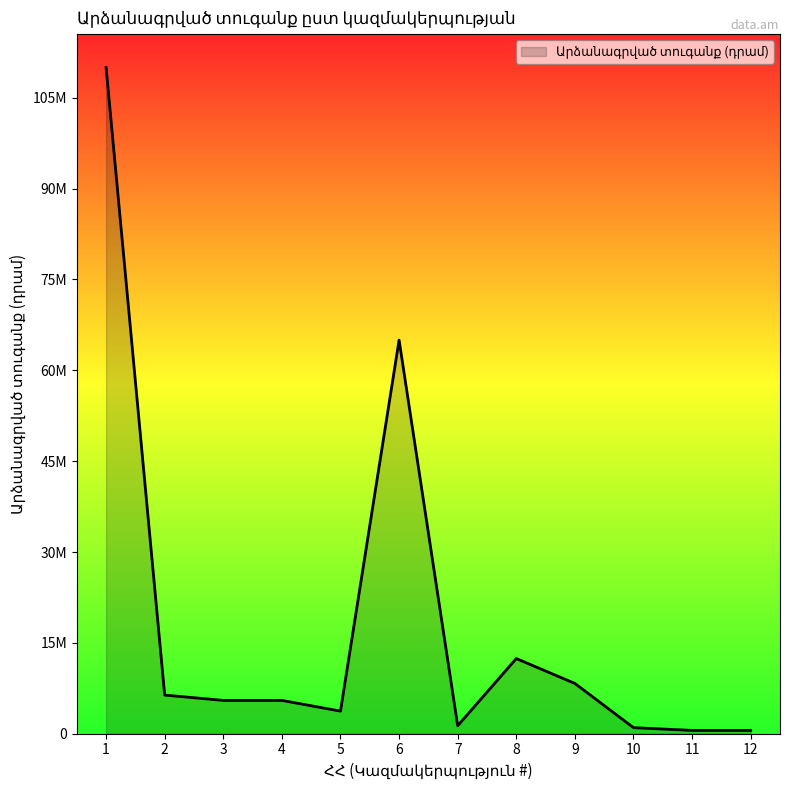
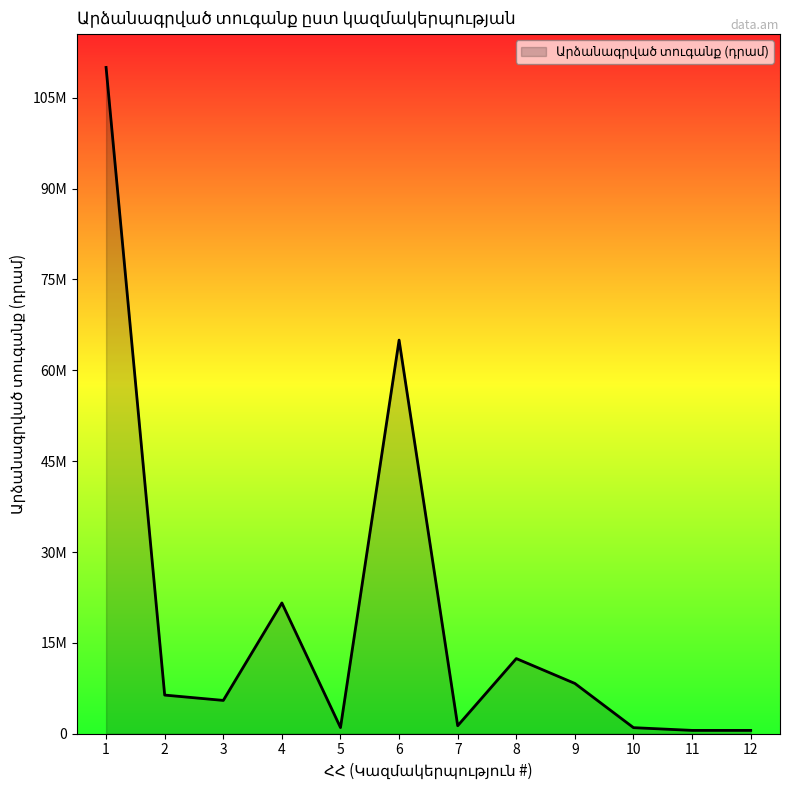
  {
    "1": 110000000,
    "2": 6000000,
    "3": 6000000,
-   "4": 6000000,
-   "5": 4000000,
+   "4": 22000000,
+   "5": 1000000,
    "6": 65000000,
    "7": 1000000,
    "8": 12000000,
    "9": 8000000,
    "10": 1000000,
    "11": 1000000,
    "12": 1000000
  }
